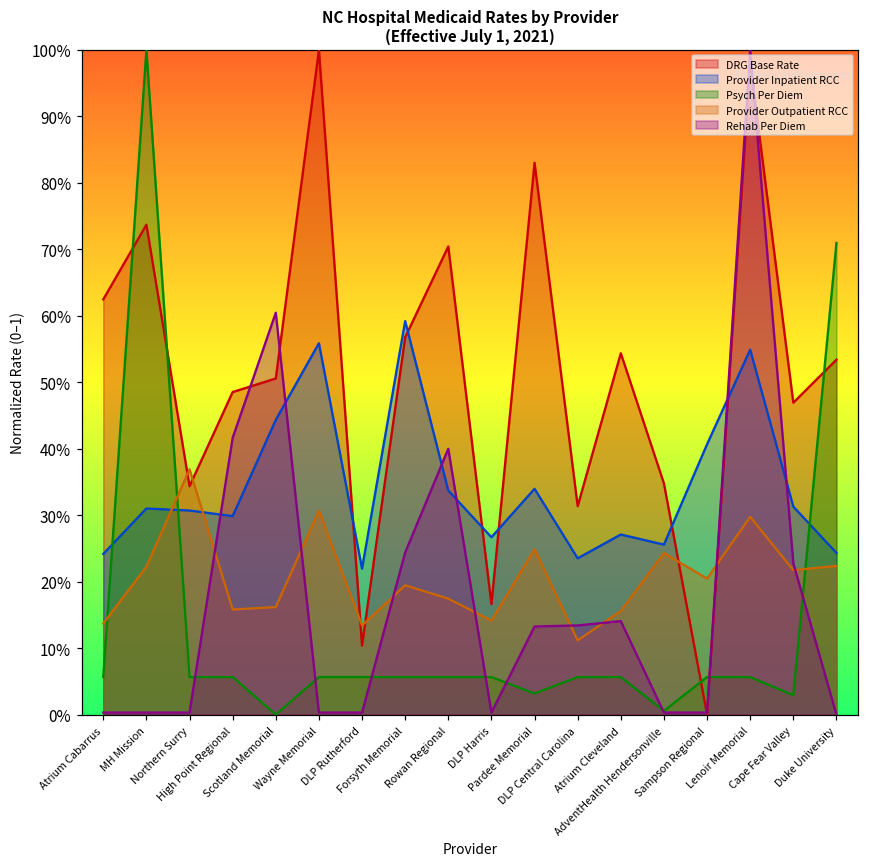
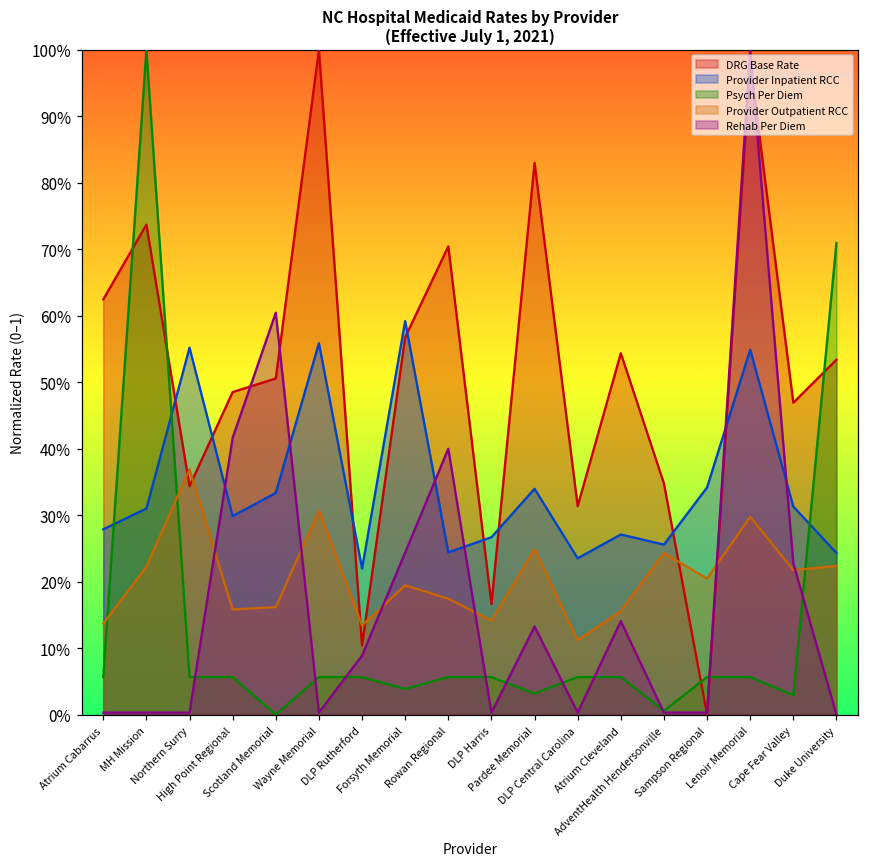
  {
    "Provider Inpatient RCC": {
-     "Atrium Cabarrus": "24%",
+     "Atrium Cabarrus": "28%",
      "MH Mission": "31%",
-     "Northern Surry": "31%",
+     "Northern Surry": "55%",
      "High Point Regional": "30%",
-     "Scotland Memorial": "44%",
+     "Scotland Memorial": "33%",
      "Wayne Memorial": "56%",
      "DLP Rutherford": "22%",
      "Forsyth Memorial": "59%",
-     "Rowan Regional": "34%",
+     "Rowan Regional": "24%",
      "DLP Harris": "27%",
      "Pardee Memorial": "34%",
      "DLP Central Carolina": "24%",
      "Atrium Cleveland": "27%",
      "AdventHealth Hendersonville": "26%",
-     "Sampson Regional": "41%",
+     "Sampson Regional": "34%",
      "Lenoir Memorial": "55%",
      "Cape Fear Valley": "31%",
      "Duke University": "24%"
    },
    "Psych Per Diem": {
      "Atrium Cabarrus": "6%",
      "MH Mission": "100%",
      "Northern Surry": "6%",
      "High Point Regional": "6%",
      "Scotland Memorial": "0%",
      "Wayne Memorial": "6%",
      "DLP Rutherford": "6%",
-     "Forsyth Memorial": "6%",
+     "Forsyth Memorial": "4%",
      "Rowan Regional": "6%",
      "DLP Harris": "6%",
      "Pardee Memorial": "3%",
      "DLP Central Carolina": "6%",
      "Atrium Cleveland": "6%",
      "Sampson Regional": "6%",
      "Lenoir Memorial": "6%",
      "Cape Fear Valley": "3%",
      "Duke University": "71%"
    },
    "Rehab Per Diem": {
      "Atrium Cabarrus": "0%",
      "MH Mission": "0%",
      "Northern Surry": "0%",
      "High Point Regional": "42%",
      "Scotland Memorial": "60%",
      "Wayne Memorial": "0%",
-     "DLP Rutherford": "0%",
+     "DLP Rutherford": "9%",
      "Forsyth Memorial": "24%",
      "Rowan Regional": "40%",
      "DLP Harris": "0%",
      "Pardee Memorial": "13%",
-     "DLP Central Carolina": "13%",
+     "DLP Central Carolina": "0%",
      "Atrium Cleveland": "14%",
      "Lenoir Memorial": "100%",
      "Cape Fear Valley": "23%",
      "Duke University": "0%"
    }
  }
